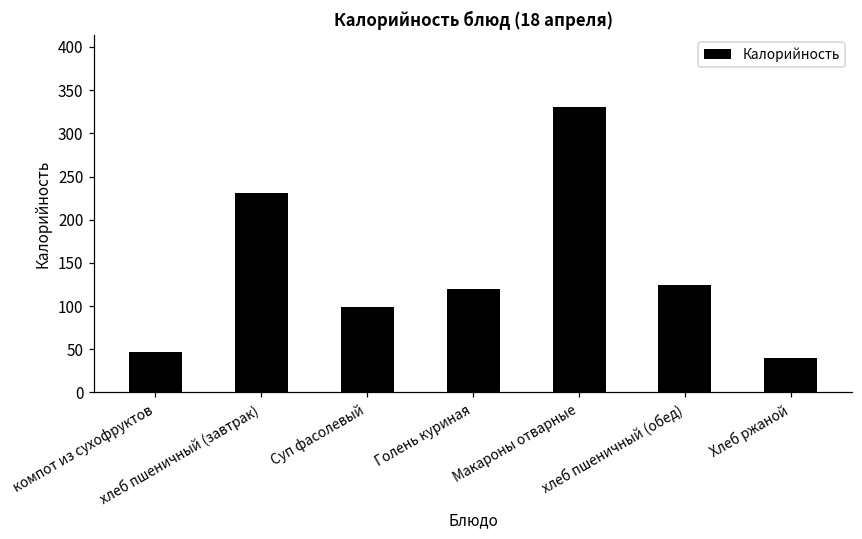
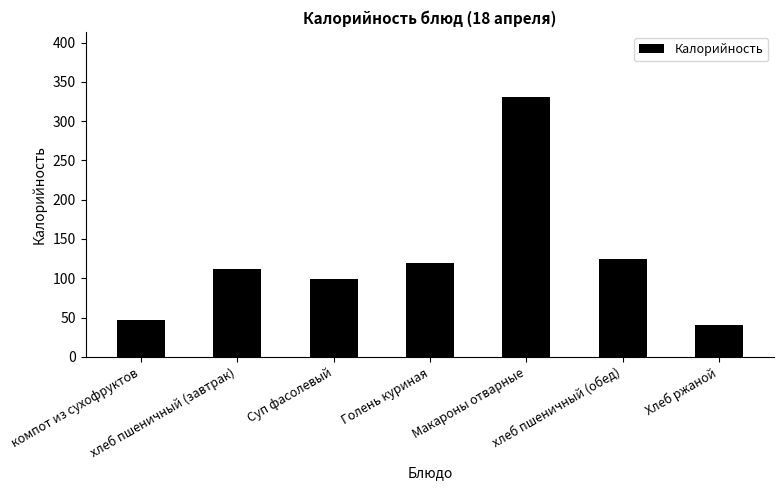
  {
    "компот из сухофруктов": 50,
-   "хлеб пшеничный (завтрак)": 230,
+   "хлеб пшеничный (завтрак)": 110,
    "Суп фасолевый": 100,
    "Голень куриная": 120,
    "Макароны отварные": 330,
    "хлеб пшеничный (обед)": 120,
    "Хлеб ржаной": 40
  }
